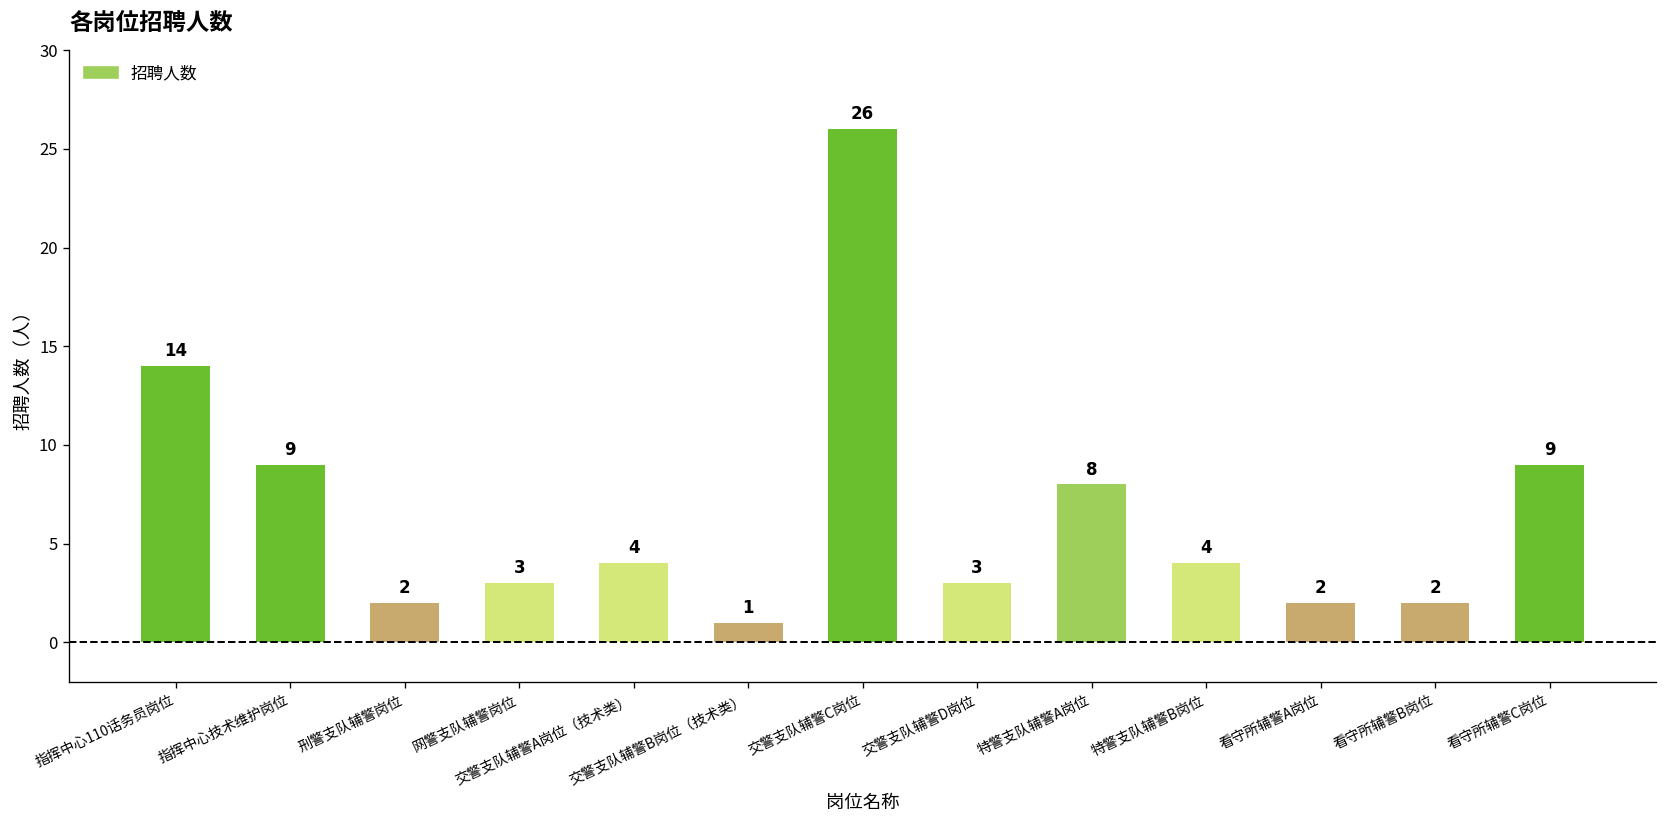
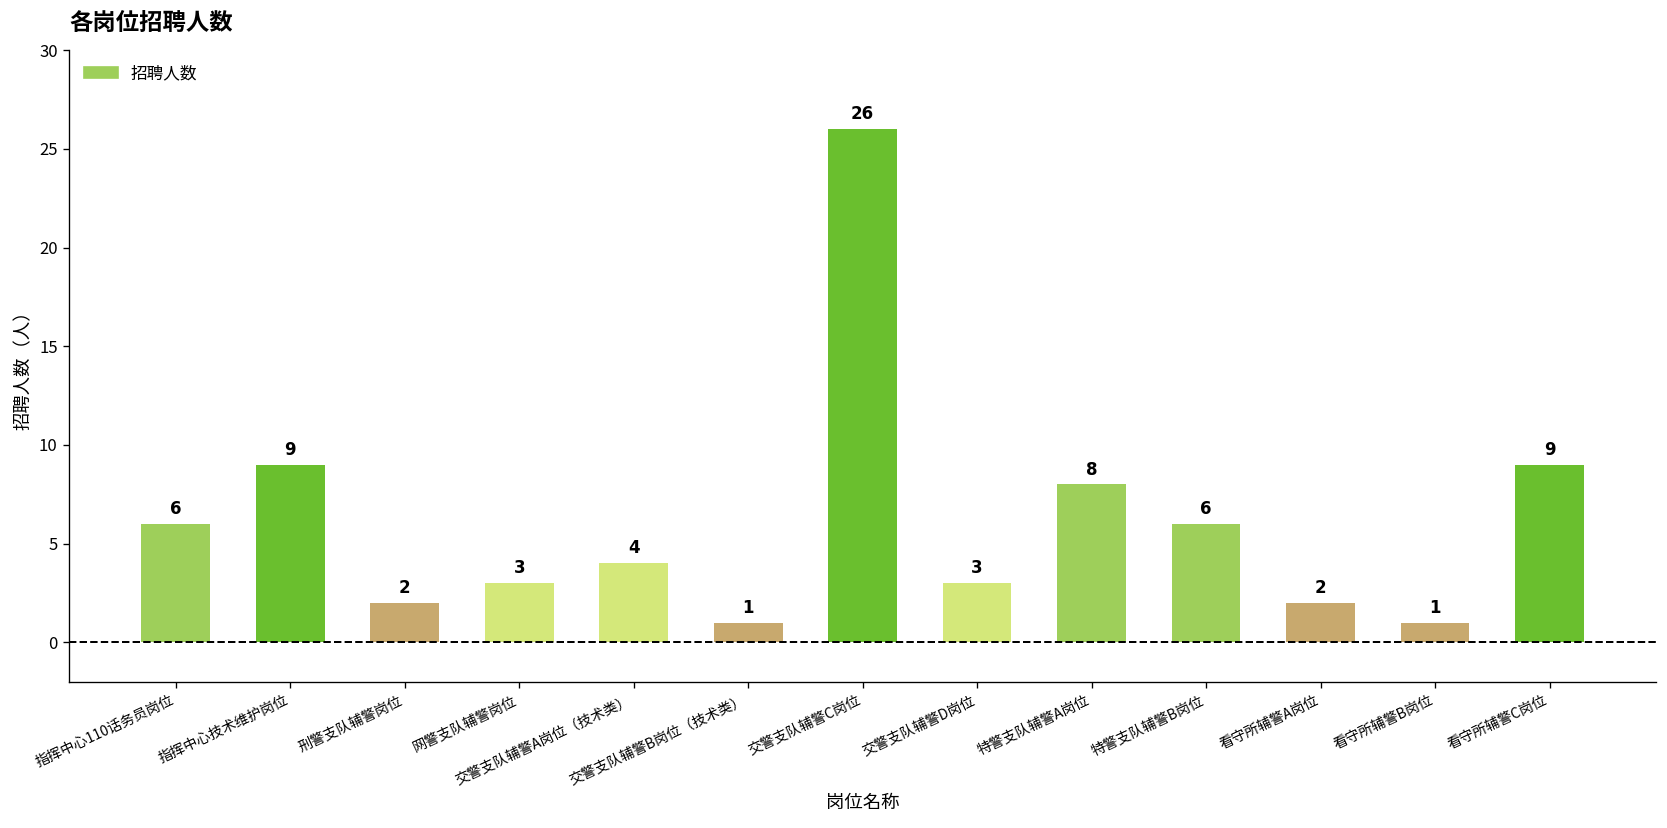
  {
-   "指挥中心110话务员岗位": 14,
+   "指挥中心110话务员岗位": 6,
    "指挥中心技术维护岗位": 9,
    "刑警支队辅警岗位": 2,
    "网警支队辅警岗位": 3,
    "交警支队辅警A岗位（技术类）": 4,
    "交警支队辅警B岗位（技术类）": 1,
    "交警支队辅警C岗位": 26,
    "交警支队辅警D岗位": 3,
    "特警支队辅警A岗位": 8,
-   "特警支队辅警B岗位": 4,
+   "特警支队辅警B岗位": 6,
    "看守所辅警A岗位": 2,
-   "看守所辅警B岗位": 2,
+   "看守所辅警B岗位": 1,
    "看守所辅警C岗位": 9
  }
